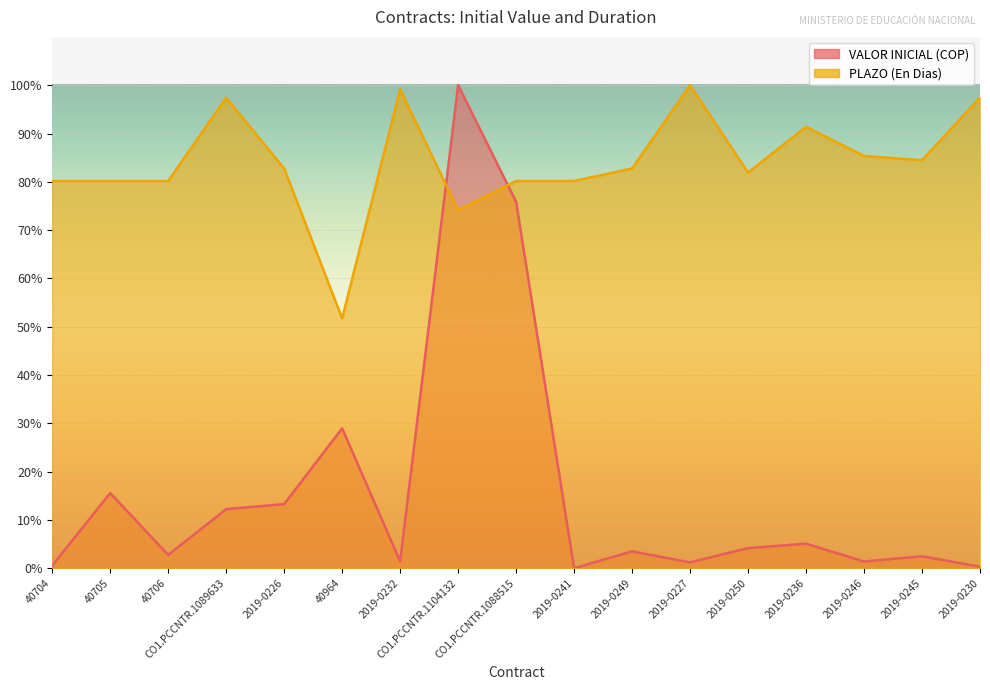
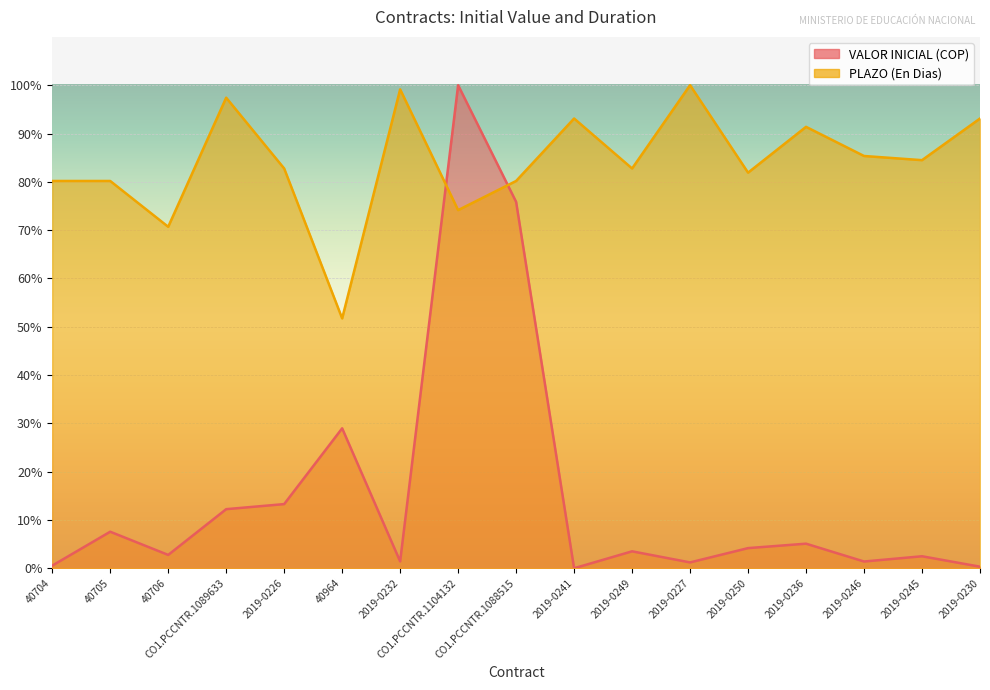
  {
    "VALOR INICIAL (COP)": {
      "40704": "1%",
-     "40705": "16%",
+     "40705": "8%",
      "40706": "3%",
      "CO1.PCCNTR.1089633": "12%",
      "2019-0226": "13%",
      "40964": "29%",
      "2019-0232": "1%",
      "CO1.PCCNTR.1104132": "100%",
      "CO1.PCCNTR.1088515": "76%",
      "2019-0241": "0%",
      "2019-0249": "4%",
      "2019-0227": "1%",
      "2019-0250": "4%",
      "2019-0236": "5%",
      "2019-0246": "1%",
      "2019-0245": "2%",
      "2019-0230": "0%"
    },
    "PLAZO (En Dias)": {
      "40704": "80%",
      "40705": "80%",
-     "40706": "80%",
+     "40706": "71%",
      "CO1.PCCNTR.1089633": "97%",
      "2019-0226": "83%",
      "40964": "52%",
      "2019-0232": "99%",
      "CO1.PCCNTR.1104132": "74%",
      "CO1.PCCNTR.1088515": "80%",
-     "2019-0241": "80%",
+     "2019-0241": "93%",
      "2019-0249": "83%",
      "2019-0227": "100%",
      "2019-0250": "82%",
      "2019-0236": "91%",
      "2019-0246": "85%",
      "2019-0245": "84%",
-     "2019-0230": "97%"
+     "2019-0230": "93%"
    }
  }
